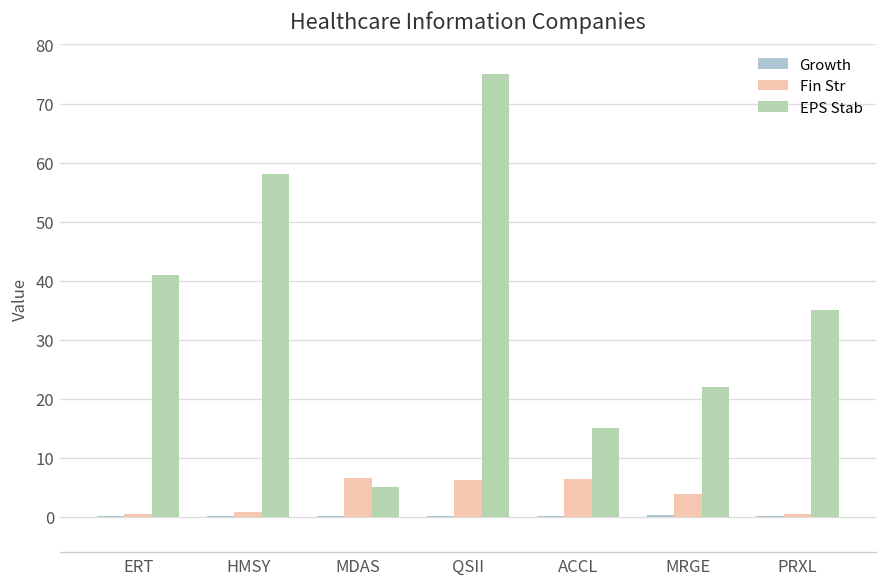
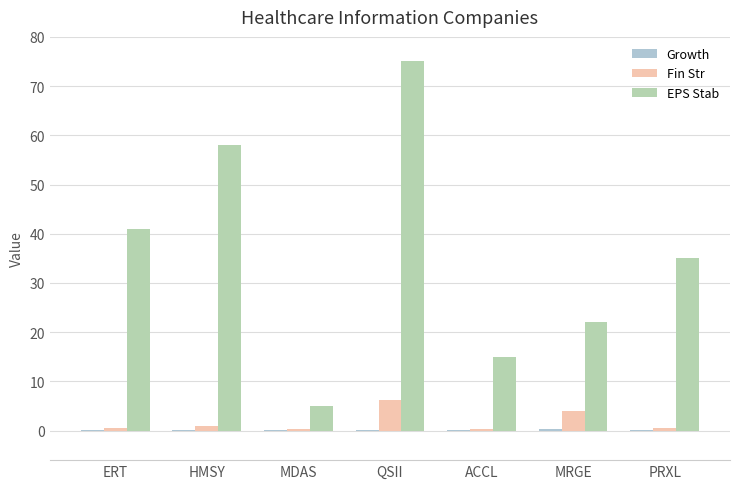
  {
    "Fin Str": {
      "ERT": 1,
      "HMSY": 1,
-     "MDAS": 7,
+     "MDAS": 0,
      "QSII": 6,
-     "ACCL": 6,
+     "ACCL": 0,
      "MRGE": 4
    }
  }
